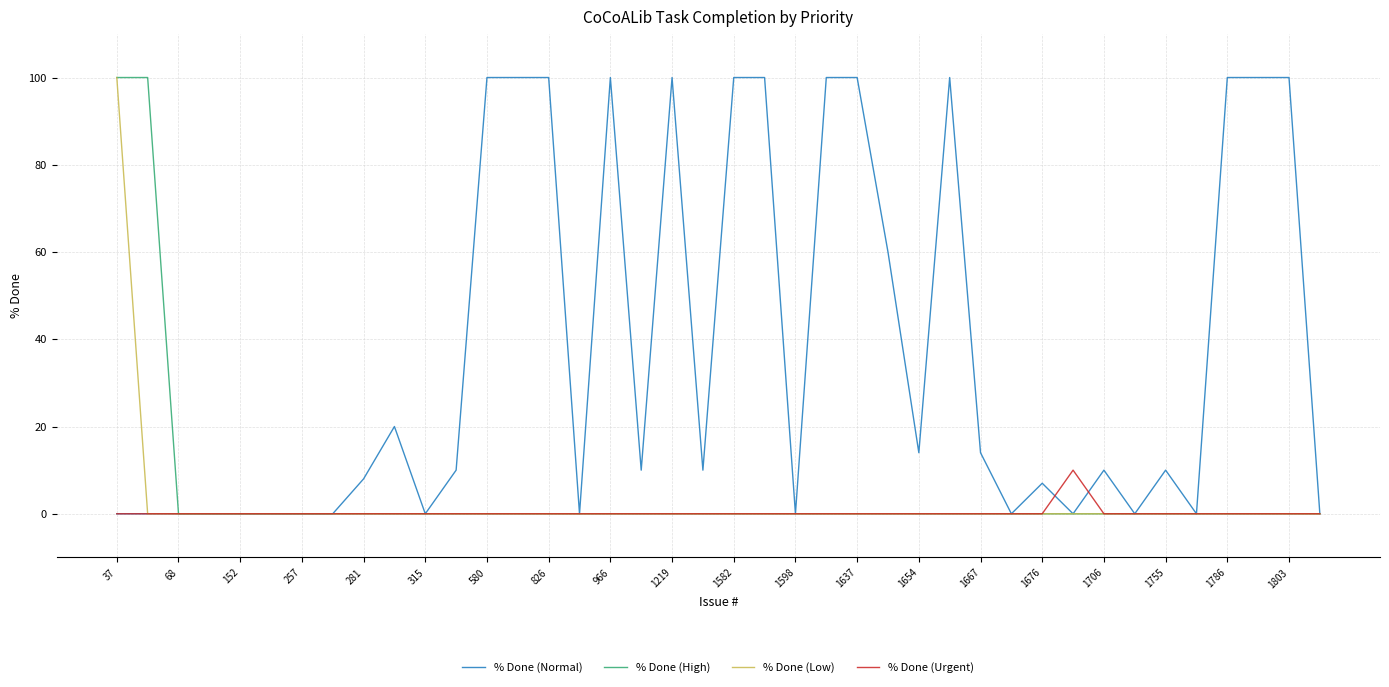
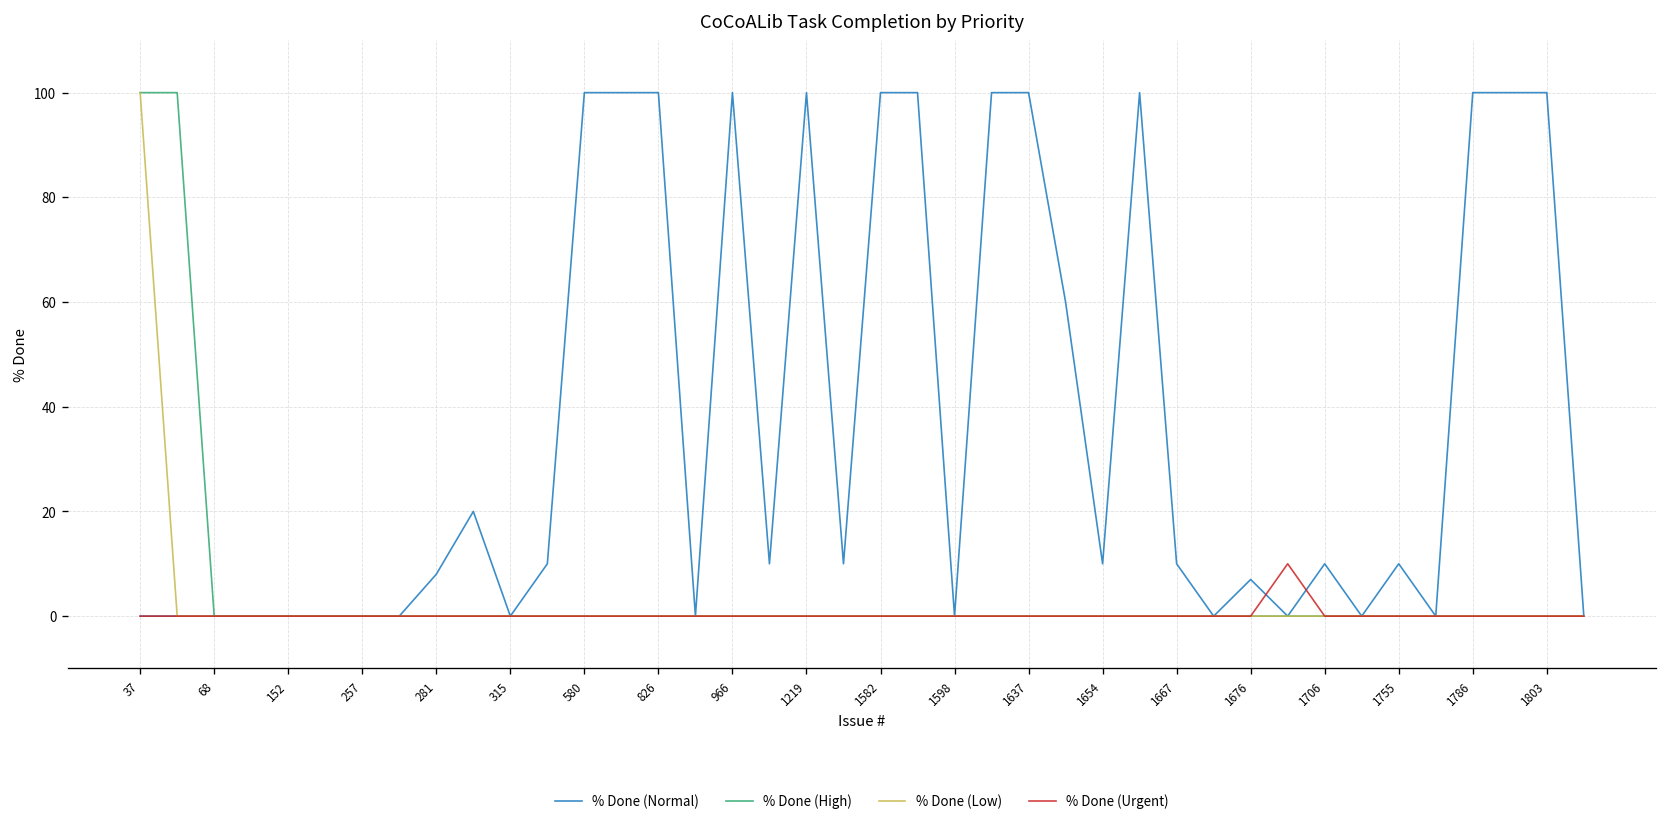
  {
    "% Done (Normal)": {
      "281": 8,
      "580": 100,
      "826": 100,
      "966": 100,
      "1219": 100,
      "1582": 100,
      "1637": 100,
-     "1654": 14,
-     "1667": 14,
+     "1654": 10,
+     "1667": 10,
      "1676": 7,
      "1706": 10,
      "1755": 10,
      "1786": 100,
      "1803": 100
    }
  }
